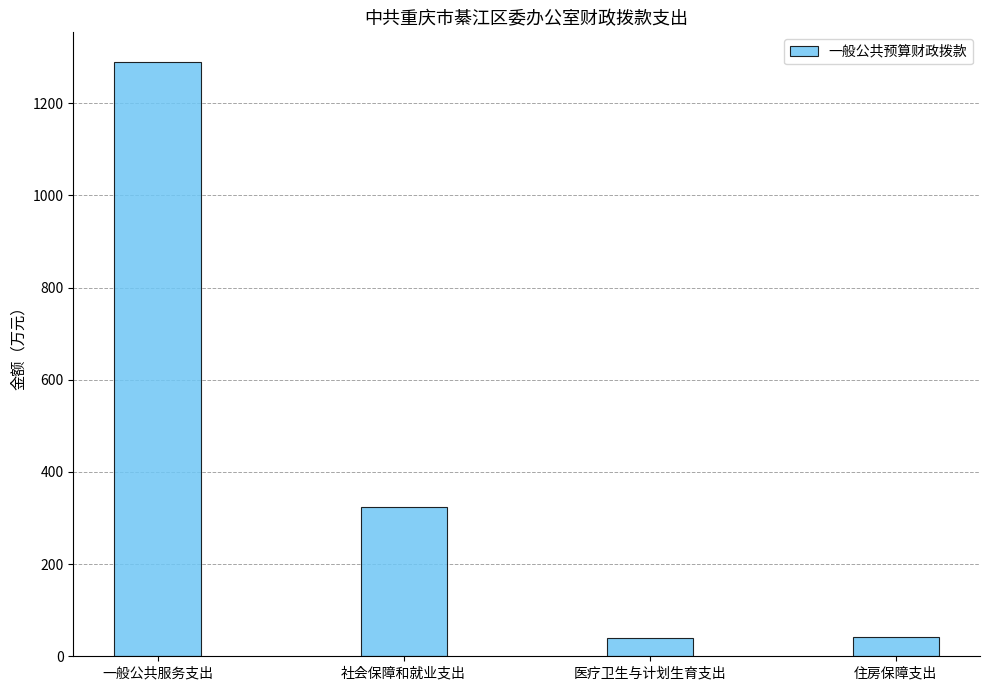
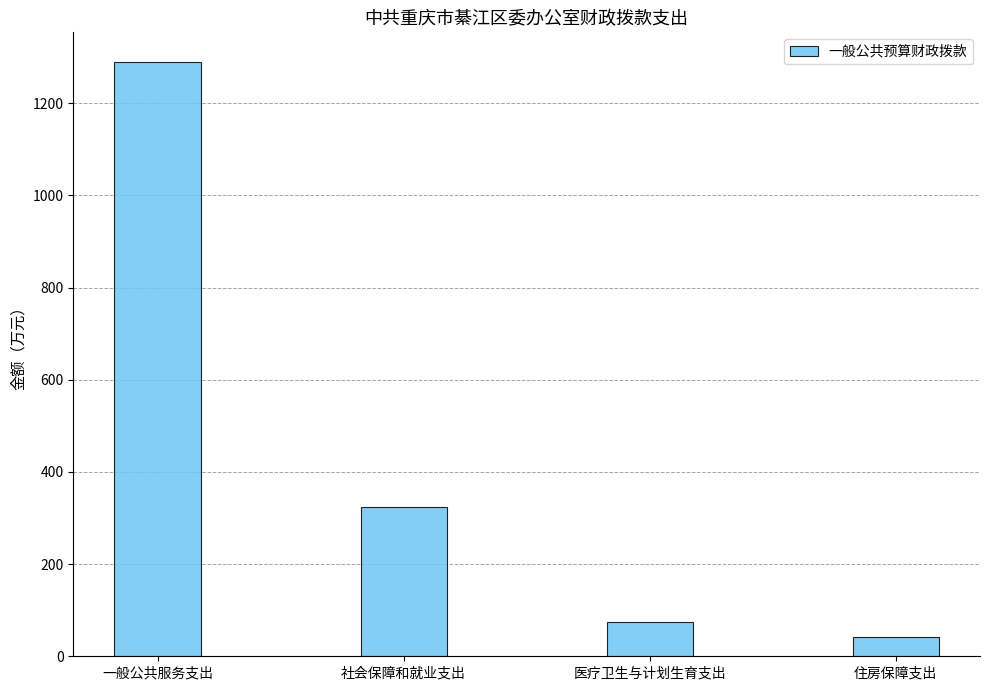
  {
    "一般公共服务支出": 1290,
    "社会保障和就业支出": 320,
-   "医疗卫生与计划生育支出": 40,
+   "医疗卫生与计划生育支出": 80,
    "住房保障支出": 40
  }
